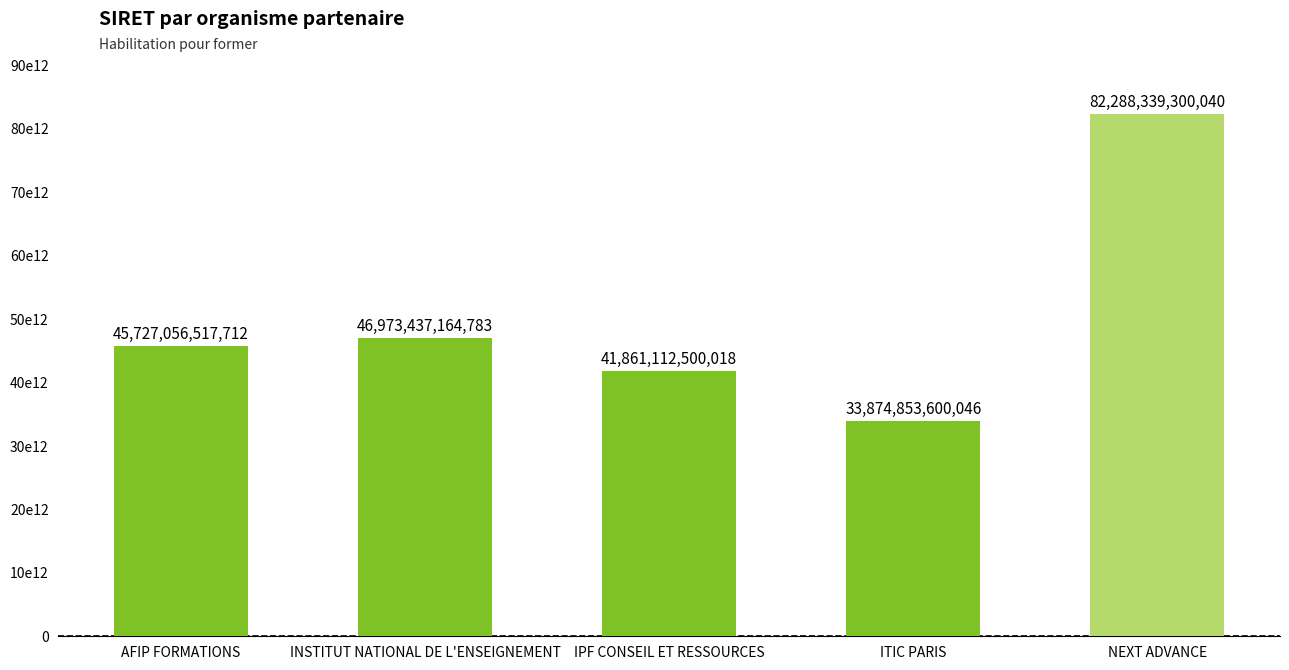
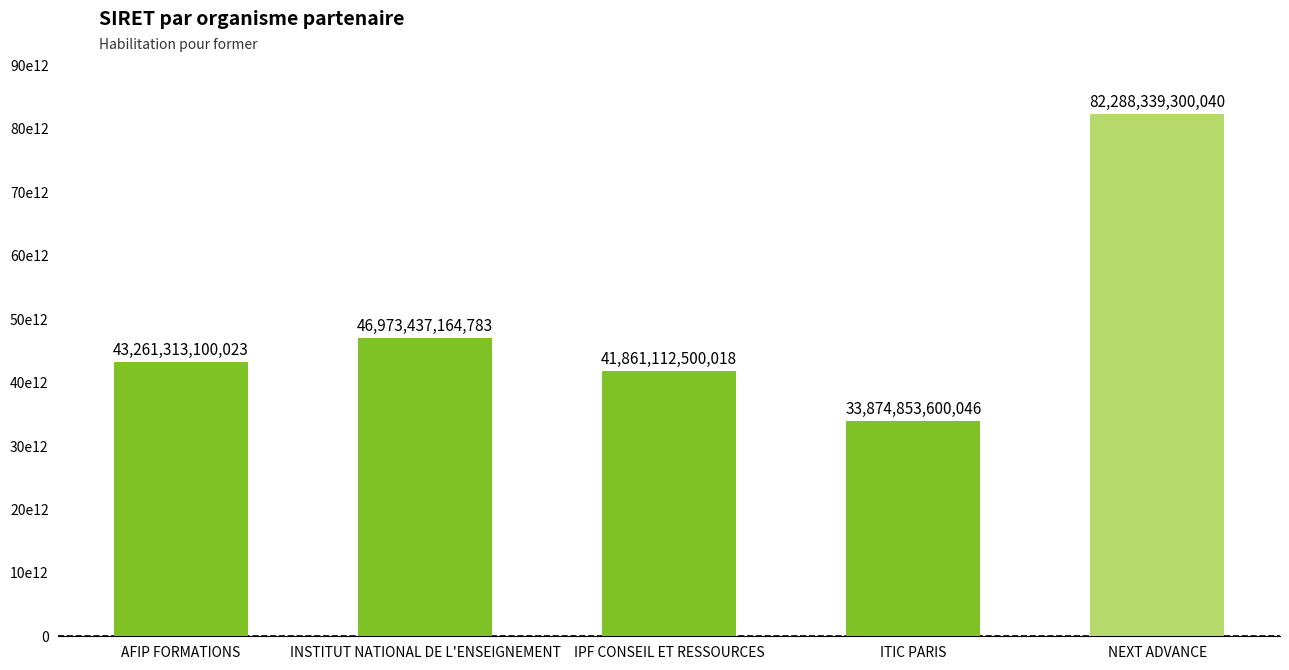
  {
-   "AFIP FORMATIONS": "45,727,056,517,712",
+   "AFIP FORMATIONS": "43,261,313,100,023",
    "INSTITUT NATIONAL DE L'ENSEIGNEMENT": "46,973,437,164,783",
    "IPF CONSEIL ET RESSOURCES": "41,861,112,500,018",
    "ITIC PARIS": "33,874,853,600,046",
    "NEXT ADVANCE": "82,288,339,300,040"
  }
